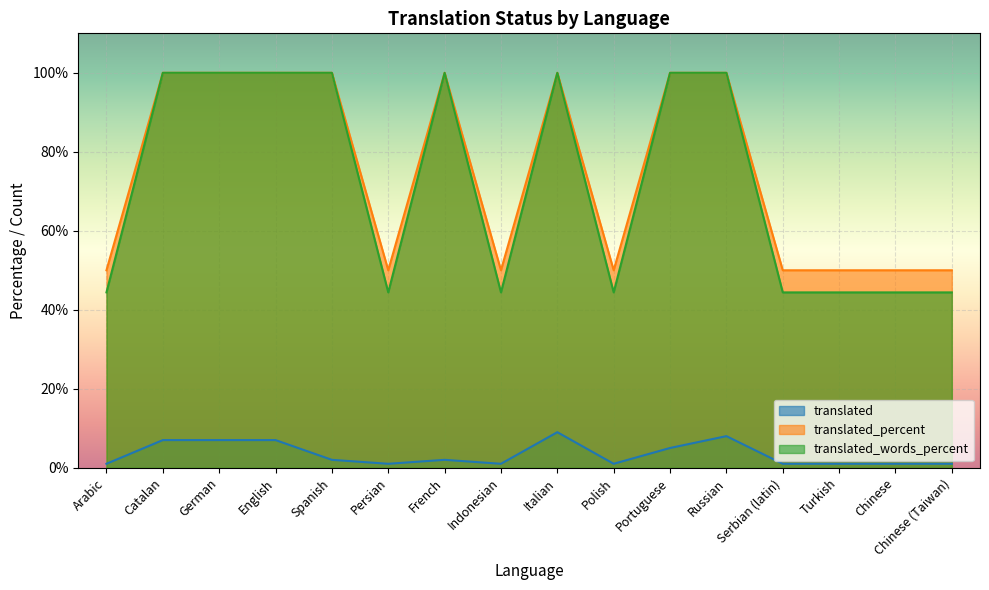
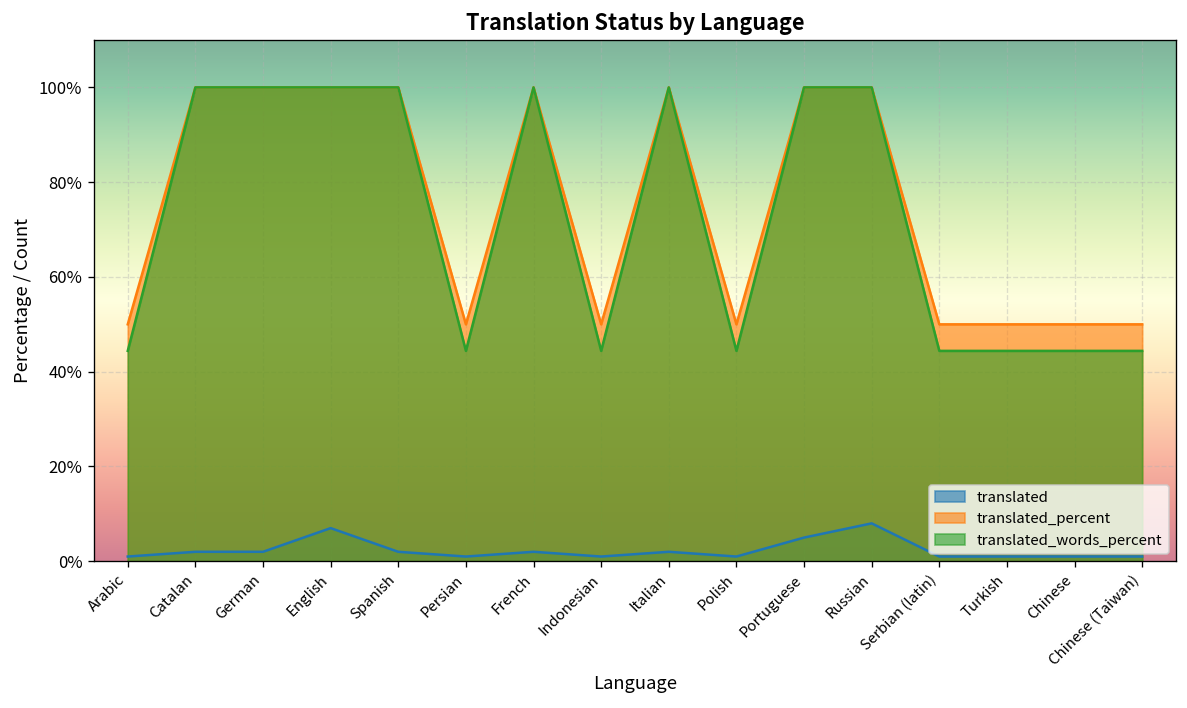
  {
    "translated": {
      "Arabic": "1%",
-     "Catalan": "7%",
-     "German": "7%",
+     "Catalan": "2%",
+     "German": "2%",
      "English": "7%",
      "Spanish": "2%",
      "Persian": "1%",
      "French": "2%",
      "Indonesian": "1%",
-     "Italian": "9%",
+     "Italian": "2%",
      "Polish": "1%",
      "Portuguese": "5%",
      "Russian": "8%",
      "Serbian (latin)": "1%",
      "Turkish": "1%",
      "Chinese": "1%",
      "Chinese (Taiwan)": "1%"
    },
    "translated_percent": {
      "Arabic": "50%",
      "Persian": "50%",
      "Indonesian": "50%",
      "Polish": "50%",
      "Serbian (latin)": "50%",
      "Turkish": "50%",
      "Chinese": "50%",
      "Chinese (Taiwan)": "50%"
    },
    "translated_words_percent": {
      "Arabic": "44%",
      "Persian": "44%",
      "Indonesian": "44%",
      "Polish": "44%",
      "Serbian (latin)": "44%",
      "Turkish": "44%",
      "Chinese": "44%",
      "Chinese (Taiwan)": "44%"
    }
  }
